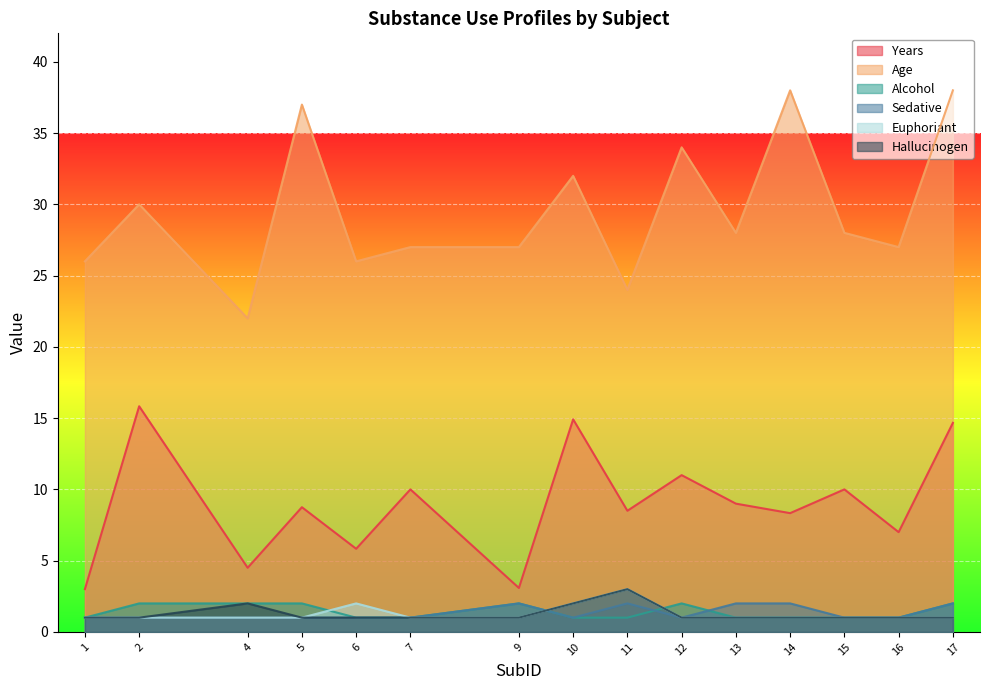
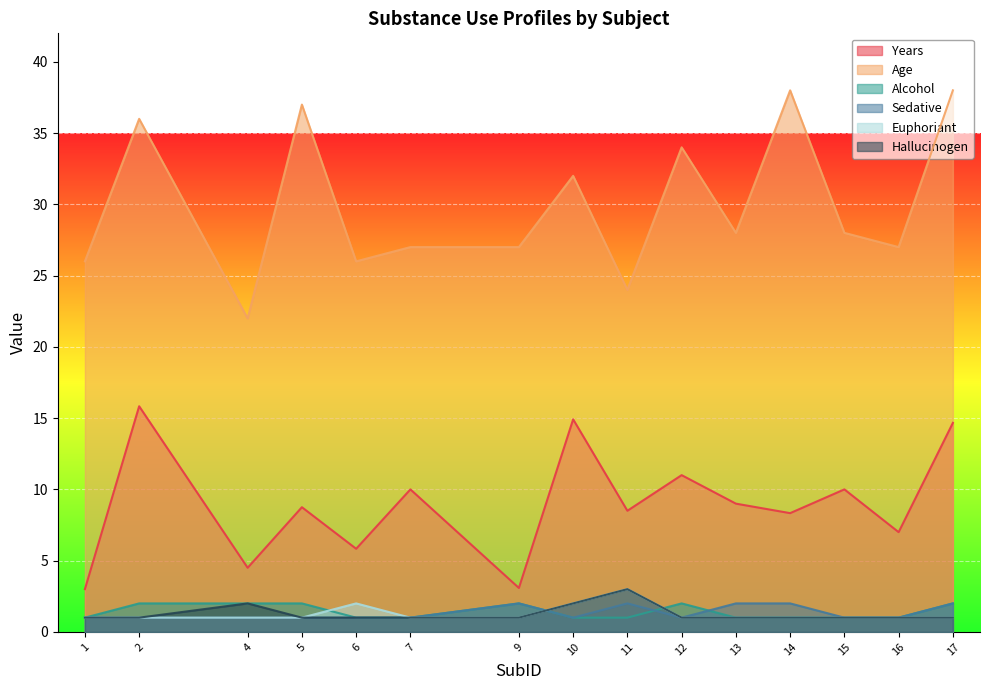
  {
    "Years": {
      "1": 3,
      "2": 16,
      "4": 4.5,
      "5": 8.8,
      "6": 6,
      "7": 10,
      "9": 3,
      "10": 15,
      "11": 8.5,
      "12": 11,
      "13": 9,
      "14": 8.3,
      "15": 10,
      "16": 7,
      "17": 14.7
    },
    "Age": {
      "1": 26,
-     "2": 30,
+     "2": 36,
      "4": 22,
      "5": 37,
      "6": 26,
      "7": 27,
      "9": 27,
      "10": 32,
      "11": 24,
      "12": 34,
      "13": 28,
      "14": 38,
      "15": 28,
      "16": 27
    },
    "Euphoriant": {
      "6": 2
    }
  }
